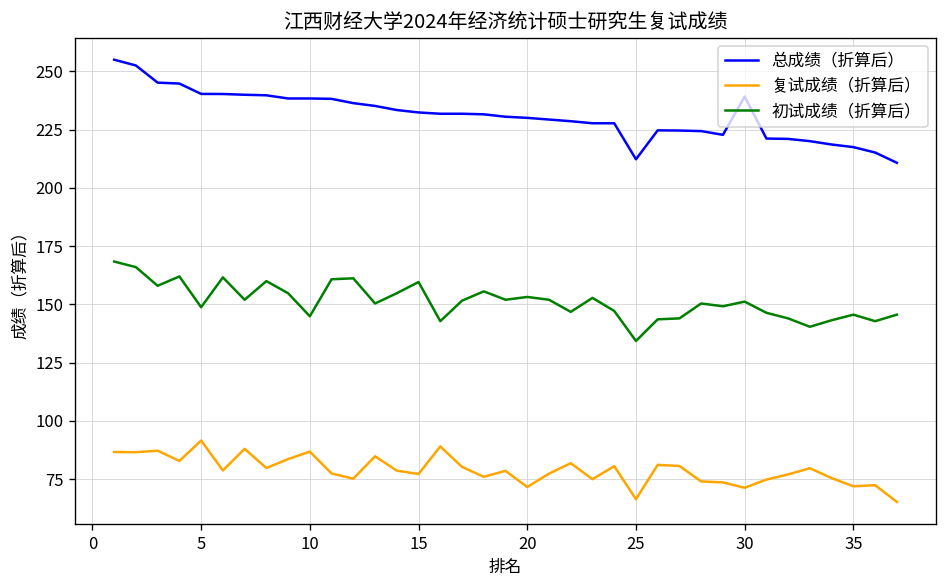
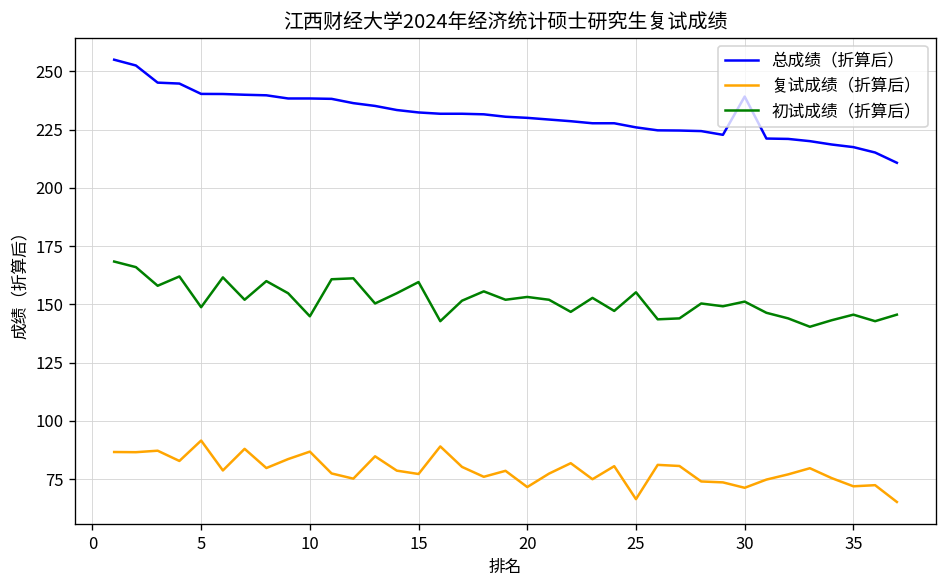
  {
    "总成绩（折算后）": {
      "5": 240,
      "10": 238,
      "15": 232,
      "20": 230,
-     "25": 212,
+     "25": 226,
      "35": 218
    },
    "复试成绩（折算后）": {
      "5": 92,
      "10": 87,
      "15": 77,
      "20": 72,
      "25": 66,
      "30": 71,
      "35": 72
    },
    "初试成绩（折算后）": {
      "5": 149,
      "10": 145,
      "15": 160,
      "20": 153,
-     "25": 134,
+     "25": 155,
      "30": 151,
      "35": 146
    }
  }
